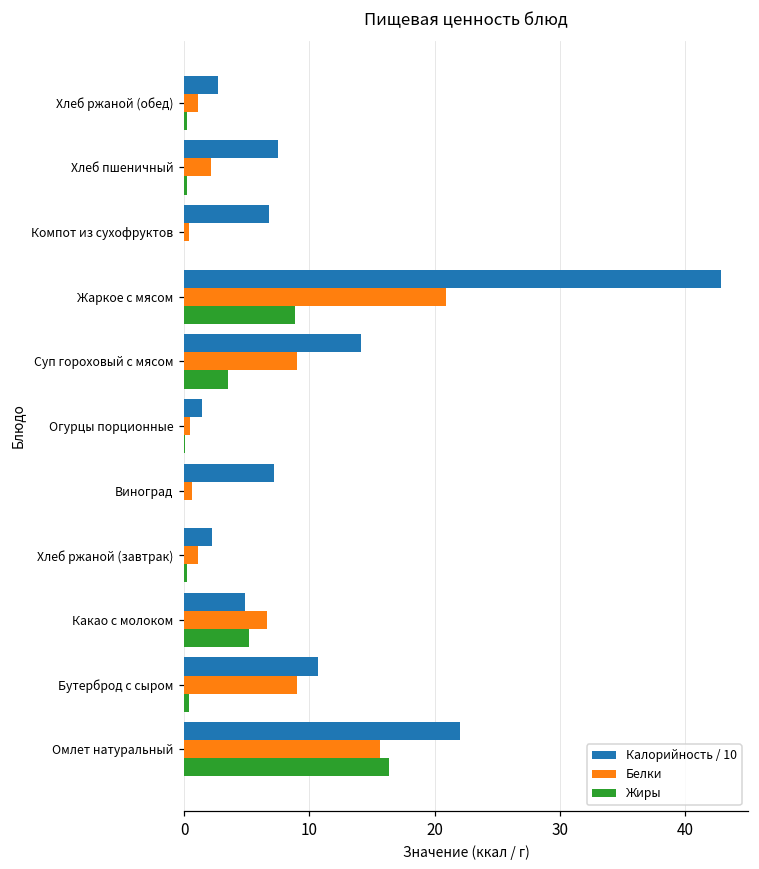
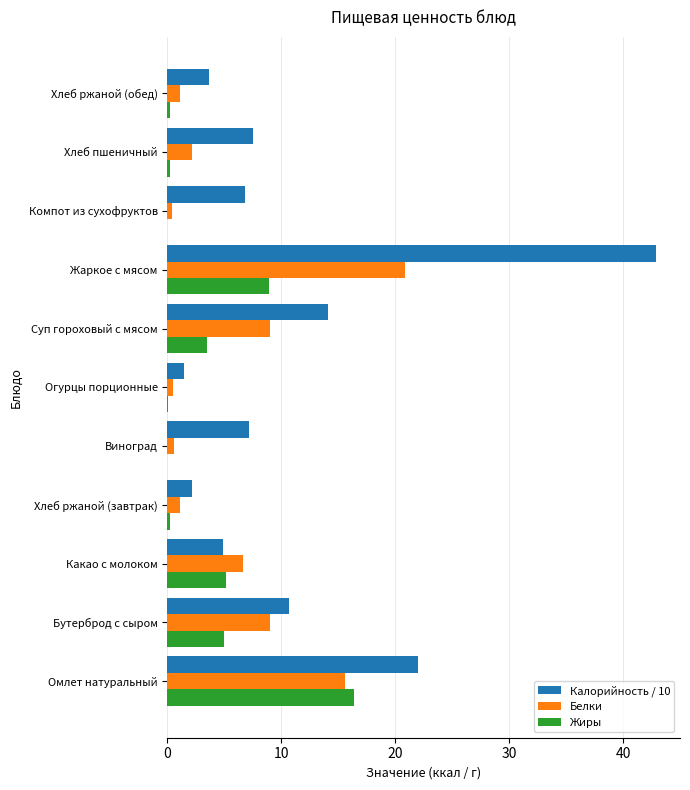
  {
    "Калорийность / 10": {
-     "Хлеб ржаной (обед)": 2.7,
+     "Хлеб ржаной (обед)": 3.6,
      "Хлеб пшеничный": 7.5,
      "Компот из сухофруктов": 6.8,
      "Жаркое с мясом": 42.9,
      "Суп гороховый с мясом": 14.1,
      "Огурцы порционные": 1.4,
      "Виноград": 7.2,
      "Хлеб ржаной (завтрак)": 2.2,
      "Какао с молоком": 4.8,
      "Бутерброд с сыром": 10.7,
      "Омлет натуральный": 22.0
    },
    "Белки": {
      "Хлеб ржаной (обед)": 1.1,
      "Хлеб пшеничный": 2.1,
      "Компот из сухофруктов": 0.4,
      "Жаркое с мясом": 20.9,
      "Суп гороховый с мясом": 9.0,
      "Огурцы порционные": 0.5,
      "Виноград": 0.6,
      "Хлеб ржаной (завтрак)": 1.1,
      "Какао с молоком": 6.6,
      "Бутерброд с сыром": 9.0,
      "Омлет натуральный": 15.6
    },
    "Жиры": {
      "Хлеб ржаной (обед)": 0.2,
      "Компот из сухофруктов": 0.0,
      "Жаркое с мясом": 8.9,
      "Суп гороховый с мясом": 3.5,
      "Виноград": 0.0,
      "Хлеб ржаной (завтрак)": 0.2,
      "Какао с молоком": 5.1,
-     "Бутерброд с сыром": 0.4,
+     "Бутерброд с сыром": 5.0,
      "Омлет натуральный": 16.4
    }
  }
